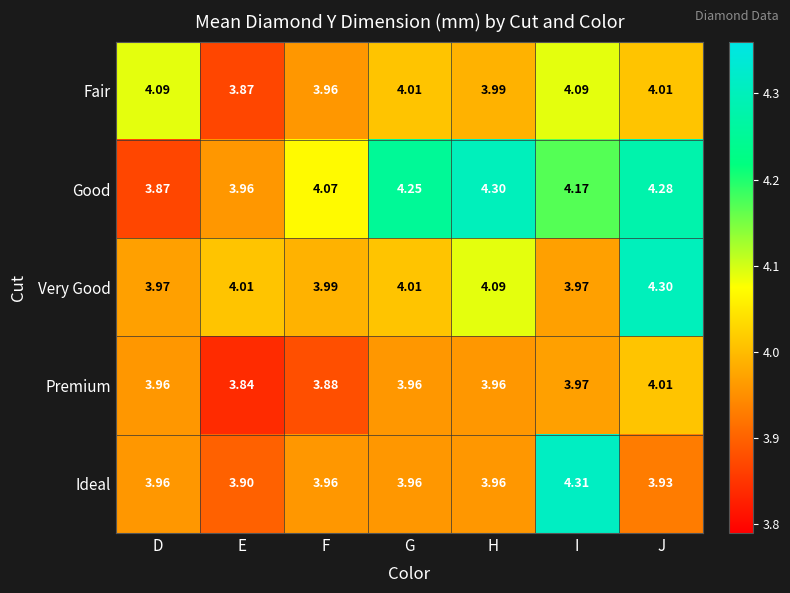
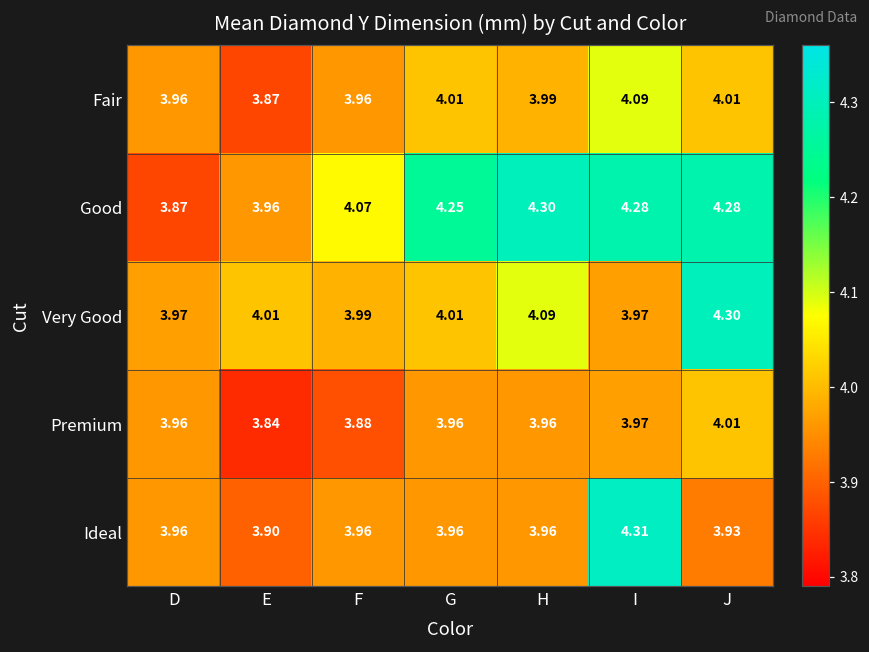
  {
    "Fair": {
-     "D": 4.09,
+     "D": 3.96,
      "E": 3.87,
      "F": 3.96,
      "G": 4.01,
      "H": 3.99,
      "I": 4.09,
      "J": 4.01
    },
    "Good": {
      "D": 3.87,
      "E": 3.96,
      "F": 4.07,
      "G": 4.25,
      "H": 4.30,
-     "I": 4.17,
+     "I": 4.28,
      "J": 4.28
    },
    "Very Good": {
      "D": 3.97,
      "E": 4.01,
      "F": 3.99,
      "G": 4.01,
      "H": 4.09,
      "I": 3.97,
      "J": 4.30
    },
    "Premium": {
      "D": 3.96,
      "E": 3.84,
      "F": 3.88,
      "G": 3.96,
      "H": 3.96,
      "I": 3.97,
      "J": 4.01
    },
    "Ideal": {
      "D": 3.96,
      "E": 3.90,
      "F": 3.96,
      "G": 3.96,
      "H": 3.96,
      "I": 4.31,
      "J": 3.93
    }
  }
